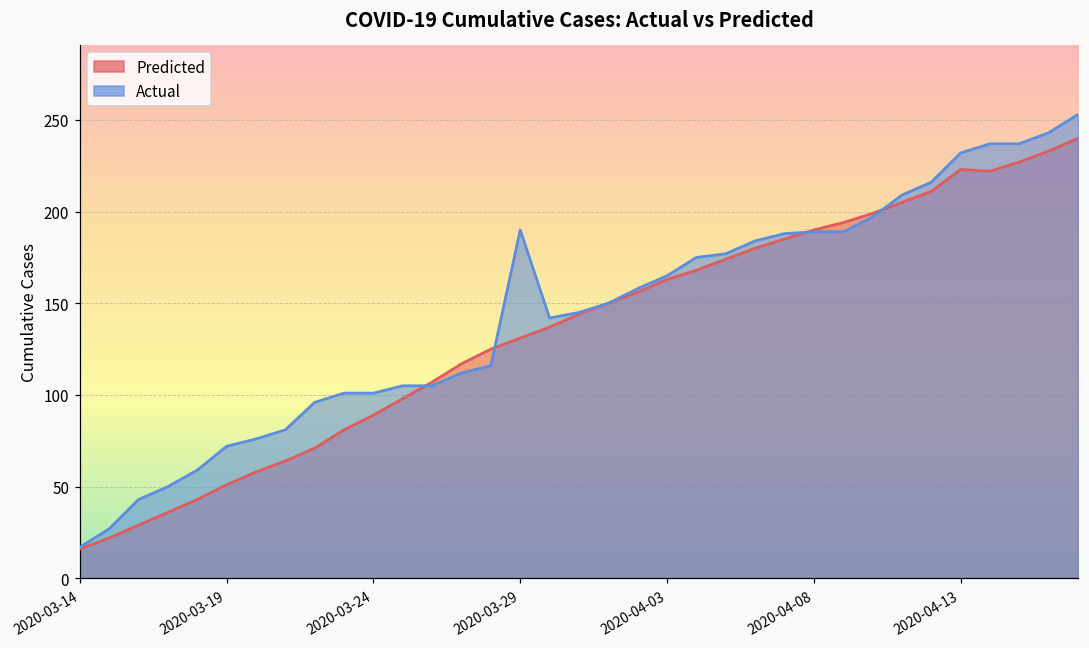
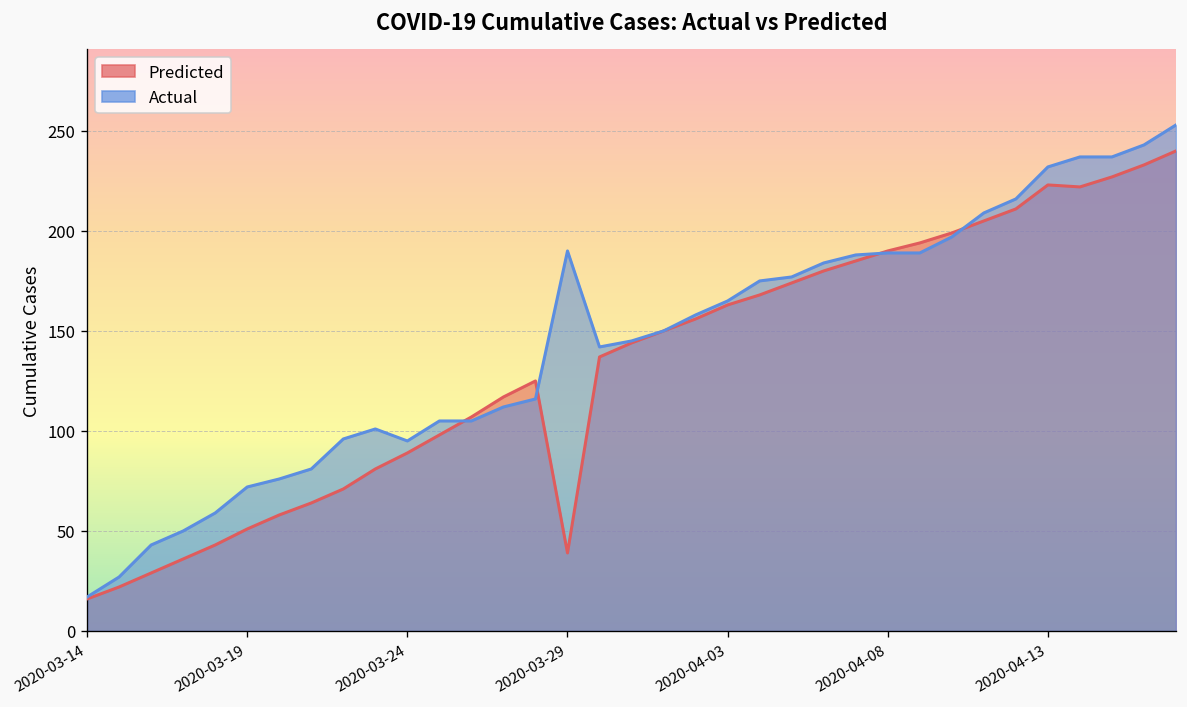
  {
    "Predicted": {
      "2020-03-19": 51,
      "2020-03-24": 89,
-     "2020-03-29": 131,
+     "2020-03-29": 39,
      "2020-04-03": 163,
      "2020-04-13": 223
    },
    "Actual": {
      "2020-03-19": 72,
-     "2020-03-24": 101,
+     "2020-03-24": 95,
      "2020-03-29": 190,
      "2020-04-03": 165,
      "2020-04-13": 232
    }
  }
